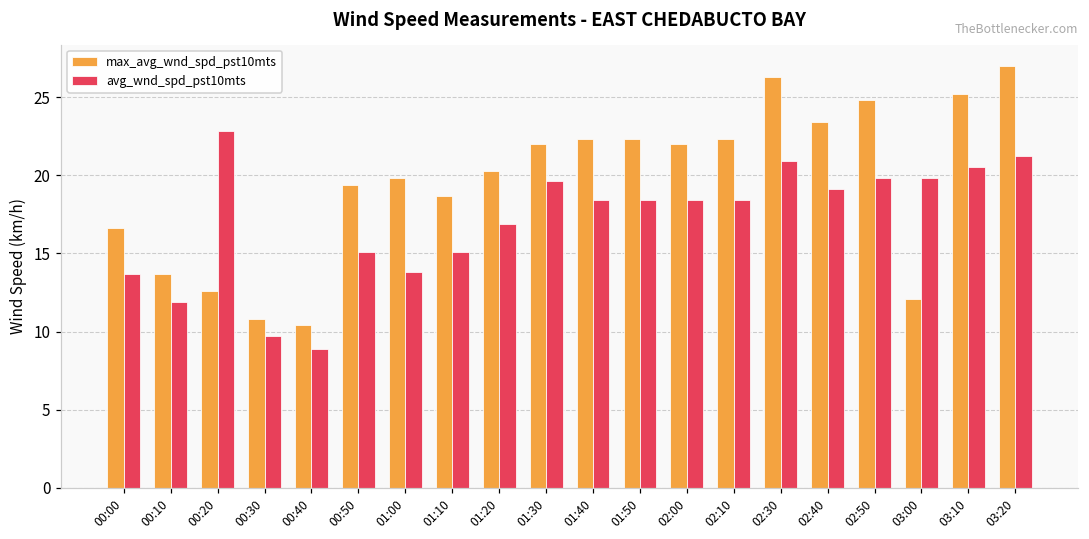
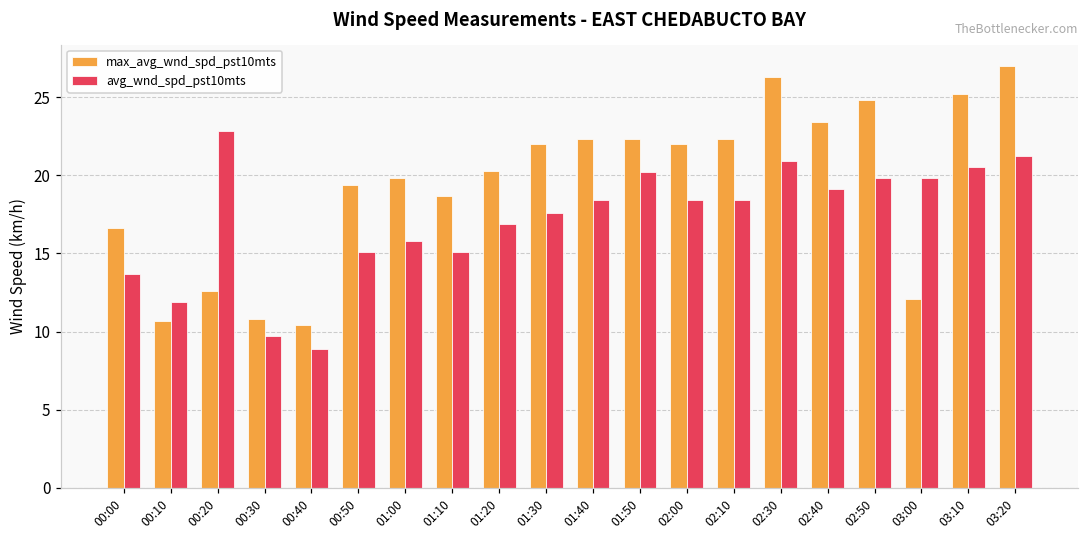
  {
    "max_avg_wnd_spd_pst10mts": {
      "00:00": 16.6,
-     "00:10": 13.7,
+     "00:10": 10.7,
      "00:20": 12.6,
      "00:30": 10.8,
      "00:40": 10.4,
      "00:50": 19.4,
      "01:00": 19.8,
      "01:10": 18.7,
      "01:20": 20.3,
      "01:30": 22.0,
      "01:40": 22.3,
      "01:50": 22.3,
      "02:00": 22.0,
      "02:10": 22.3,
      "02:30": 26.3,
      "02:40": 23.4,
      "02:50": 24.8,
      "03:00": 12.1,
      "03:10": 25.2,
      "03:20": 27.0
    },
    "avg_wnd_spd_pst10mts": {
      "00:00": 13.7,
      "00:10": 11.9,
      "00:20": 22.8,
      "00:30": 9.7,
      "00:40": 8.9,
      "00:50": 15.1,
-     "01:00": 13.8,
+     "01:00": 15.8,
      "01:10": 15.1,
      "01:20": 16.9,
-     "01:30": 19.6,
+     "01:30": 17.6,
      "01:40": 18.4,
-     "01:50": 18.4,
+     "01:50": 20.2,
      "02:00": 18.4,
      "02:10": 18.4,
      "02:30": 20.9,
      "02:40": 19.1,
      "02:50": 19.8,
      "03:00": 19.8,
      "03:10": 20.5,
      "03:20": 21.2
    }
  }
